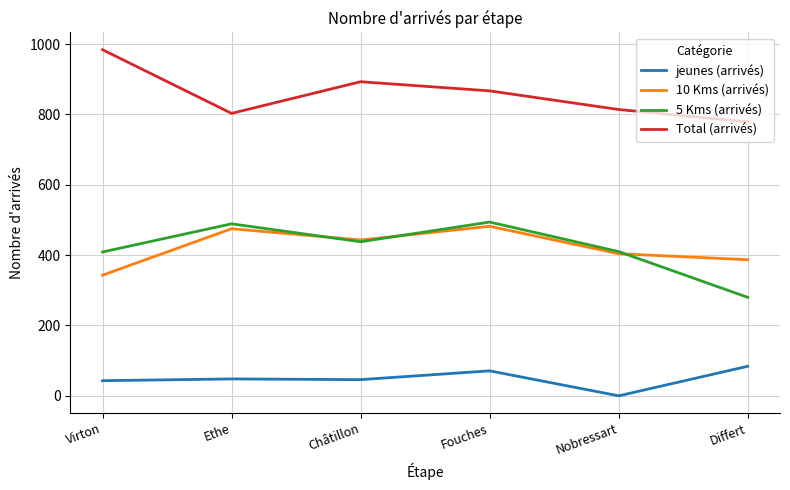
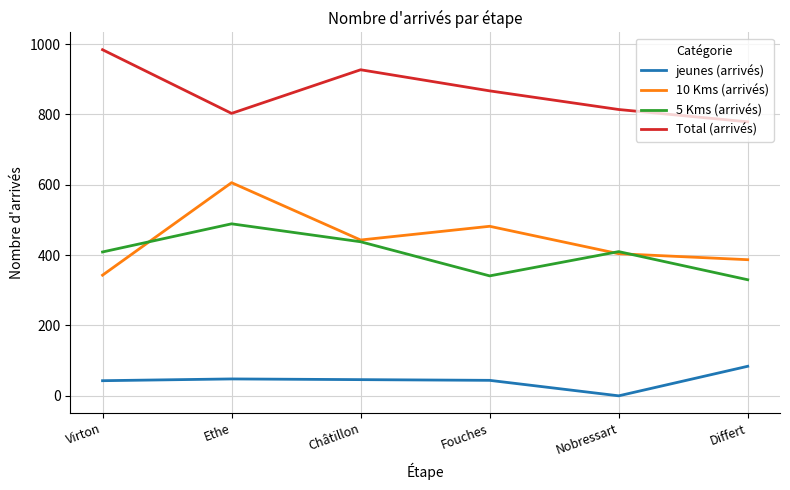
  {
    "jeunes (arrivés)": {
      "Virton": 40,
      "Ethe": 50,
      "Châtillon": 50,
-     "Fouches": 70,
+     "Fouches": 40,
      "Nobressart": 0,
      "Differt": 80
    },
    "10 Kms (arrivés)": {
      "Virton": 340,
-     "Ethe": 480,
+     "Ethe": 610,
      "Fouches": 480,
      "Differt": 390
    },
    "5 Kms (arrivés)": {
      "Virton": 410,
      "Ethe": 490,
-     "Fouches": 490,
-     "Differt": 280
+     "Fouches": 340,
+     "Differt": 330
    },
    "Total (arrivés)": {
      "Virton": 980,
      "Ethe": 800,
-     "Châtillon": 890,
+     "Châtillon": 930,
      "Fouches": 870,
      "Nobressart": 810
    }
  }
